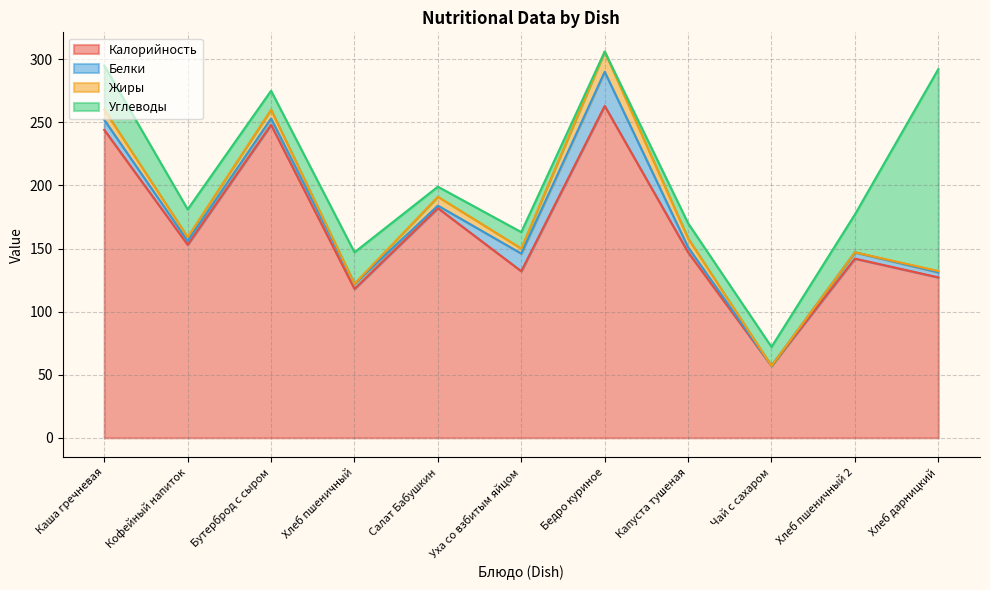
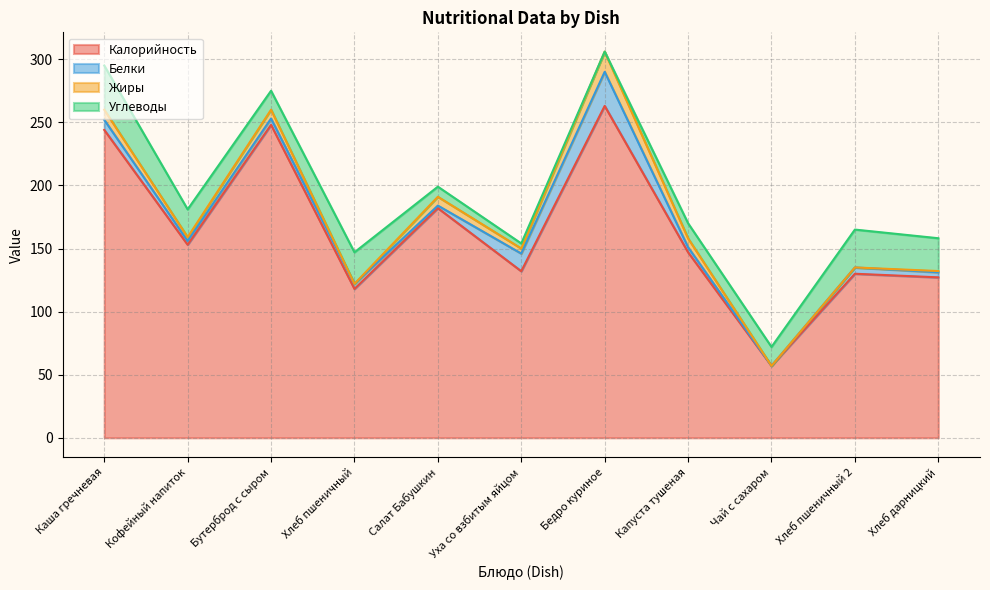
  {
    "Калорийность": {
      "Каша гречневая": 244,
      "Кофейный напиток": 153,
      "Бутерброд с сыром": 248,
      "Хлеб пшеничный": 118,
      "Уха со взбитым яйцом": 132,
      "Бедро куриное": 263,
      "Капуста тушеная": 147,
-     "Хлеб пшеничный 2": 142,
+     "Хлеб пшеничный 2": 130,
      "Хлеб дарницкий": 127
    },
    "Белки": {
      "Каша гречневая": 8,
      "Кофейный напиток": 3,
      "Бутерброд с сыром": 5,
      "Уха со взбитым яйцом": 14,
      "Бедро куриное": 27,
      "Капуста тушеная": 4
    },
    "Жиры": {
      "Кофейный напиток": 3,
      "Бутерброд с сыром": 7,
      "Салат Бабушкин": 7,
      "Уха со взбитым яйцом": 4,
      "Капуста тушеная": 7
    },
    "Углеводы": {
      "Кофейный напиток": 22,
      "Бутерброд с сыром": 15,
      "Хлеб пшеничный": 25,
      "Салат Бабушкин": 8,
-     "Уха со взбитым яйцом": 13,
+     "Уха со взбитым яйцом": 4,
      "Капуста тушеная": 12,
      "Чай с сахаром": 15,
      "Хлеб пшеничный 2": 30,
-     "Хлеб дарницкий": 160
+     "Хлеб дарницкий": 26
    }
  }
